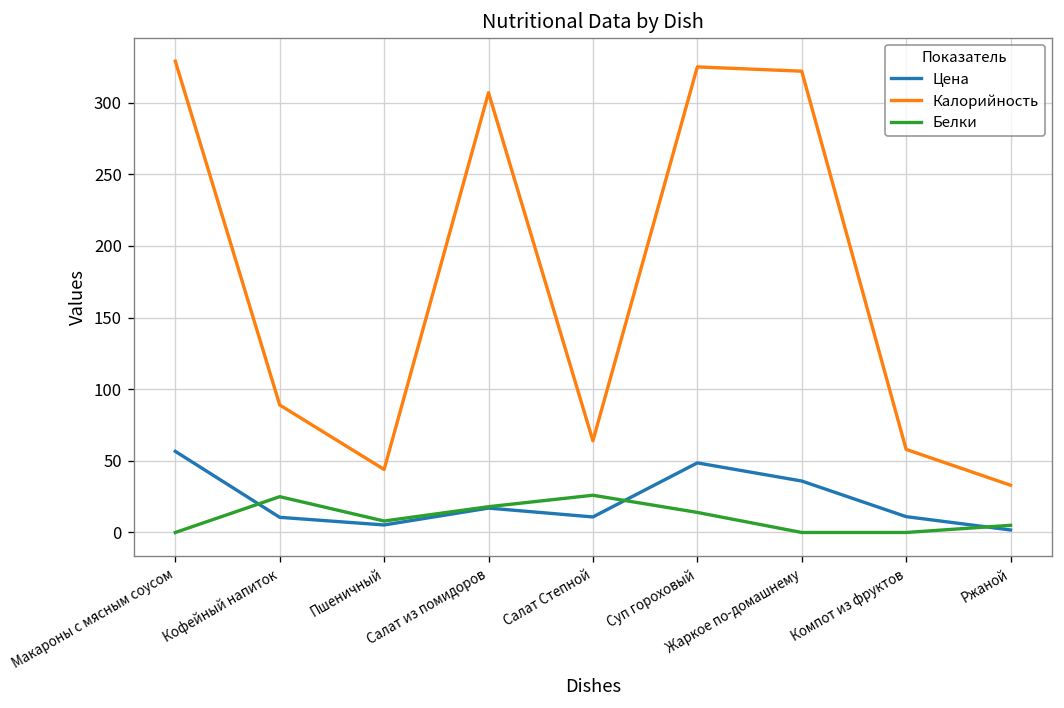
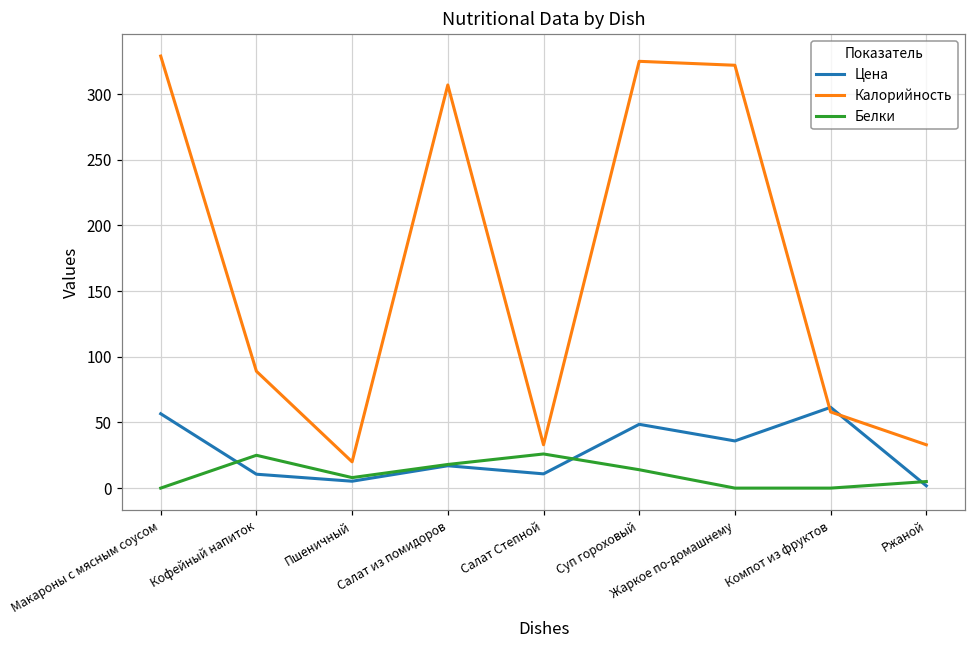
  {
    "Цена": {
      "Макароны с мясным соусом": 57,
      "Кофейный напиток": 11,
      "Пшеничный": 5,
      "Салат Степной": 11,
      "Суп гороховый": 49,
      "Жаркое по-домашнему": 36,
-     "Компот из фруктов": 11,
+     "Компот из фруктов": 62,
      "Ржаной": 2
    },
    "Калорийность": {
      "Макароны с мясным соусом": 329,
      "Кофейный напиток": 89,
-     "Пшеничный": 44,
+     "Пшеничный": 20,
      "Салат из помидоров": 307,
-     "Салат Степной": 64,
+     "Салат Степной": 33,
      "Суп гороховый": 325,
      "Жаркое по-домашнему": 322,
      "Компот из фруктов": 58,
      "Ржаной": 33
    },
    "Белки": {
      "Макароны с мясным соусом": 0,
      "Кофейный напиток": 25,
      "Пшеничный": 8,
      "Салат Степной": 26,
      "Суп гороховый": 14,
      "Жаркое по-домашнему": 0,
      "Компот из фруктов": 0,
      "Ржаной": 5
    }
  }
